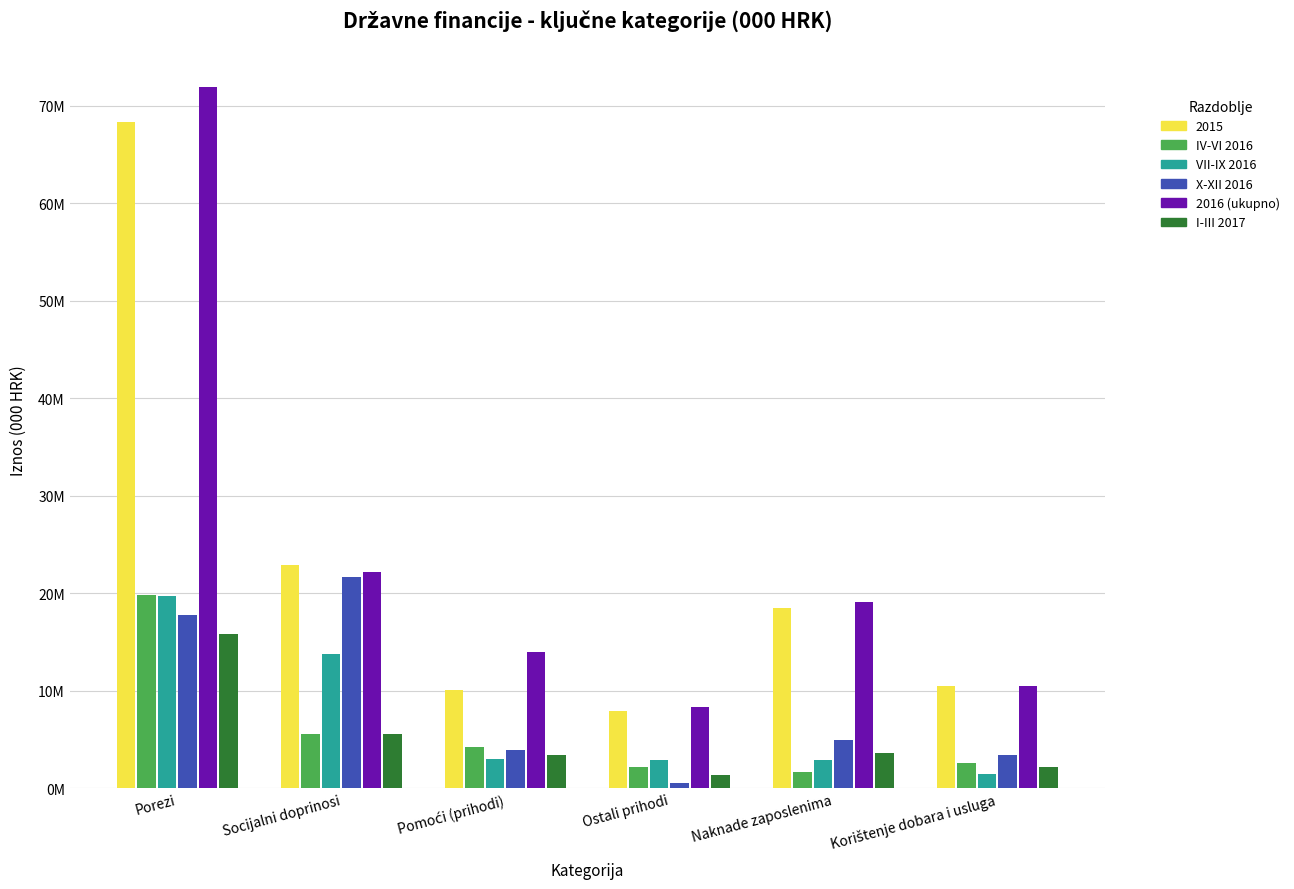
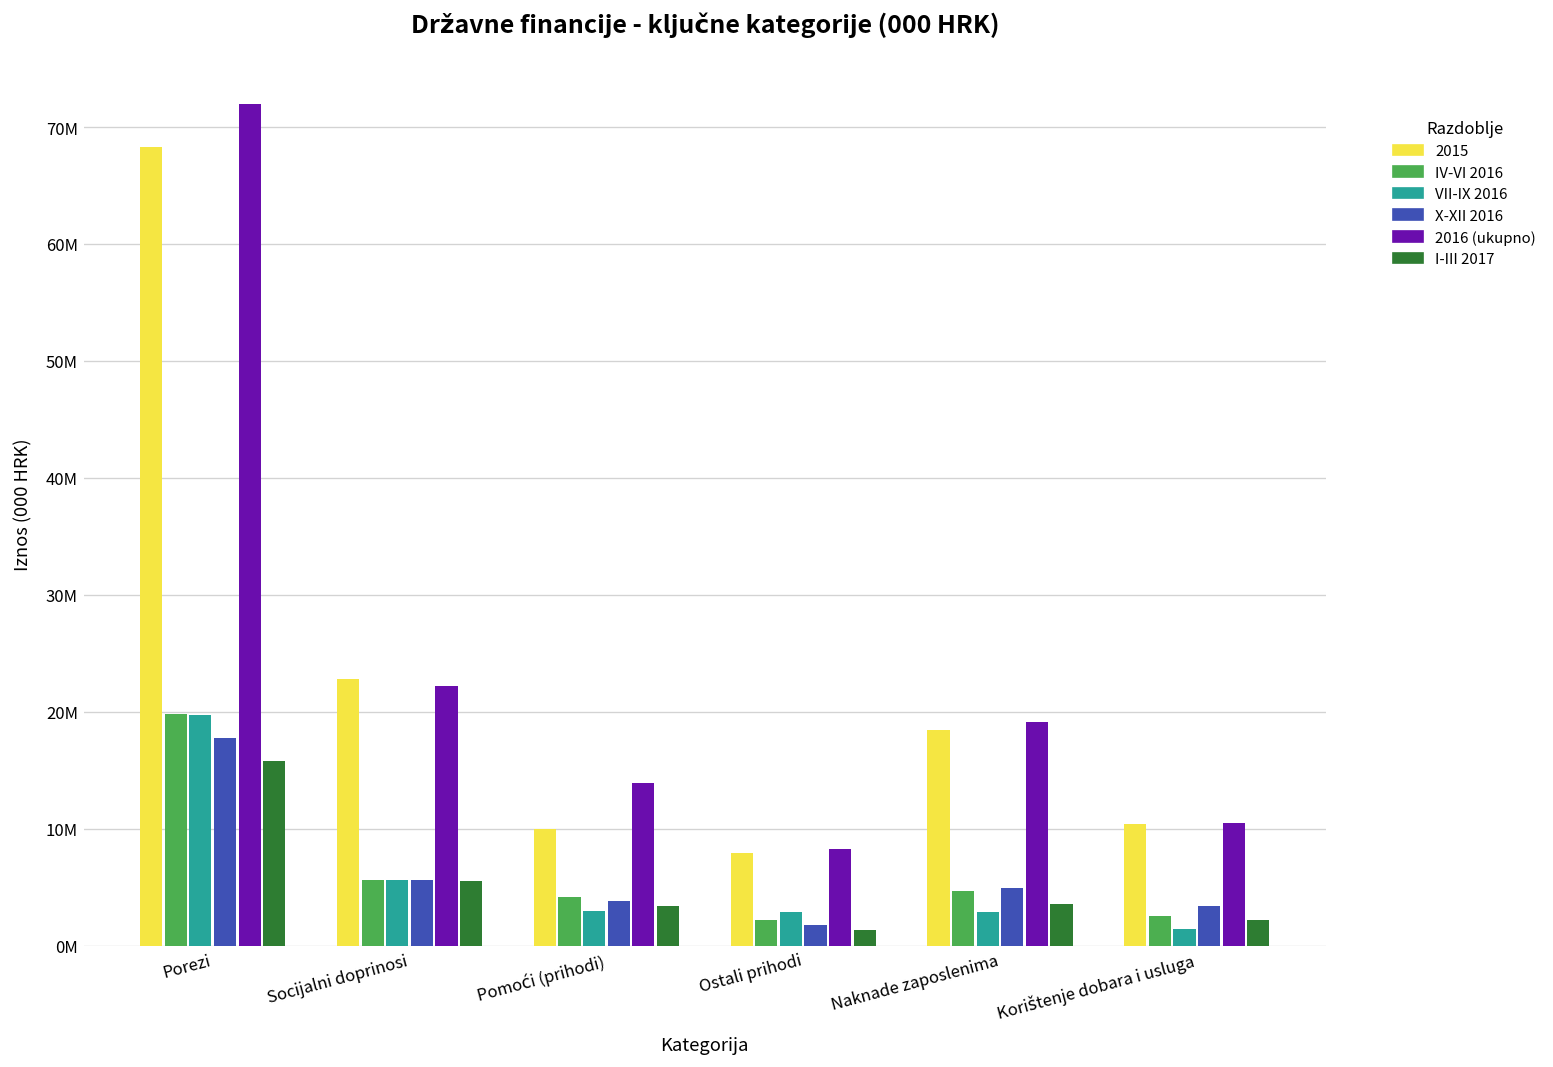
  {
    "2015": {
      "Porezi": 68000000,
      "Socijalni doprinosi": 23000000,
      "Pomoći (prihodi)": 10000000,
      "Ostali prihodi": 8000000,
      "Naknade zaposlenima": 18000000,
      "Korištenje dobara i usluga": 10000000
    },
    "IV-VI 2016": {
      "Porezi": 20000000,
      "Socijalni doprinosi": 6000000,
      "Pomoći (prihodi)": 4000000,
      "Ostali prihodi": 2000000,
-     "Naknade zaposlenima": 2000000,
+     "Naknade zaposlenima": 5000000,
      "Korištenje dobara i usluga": 3000000
    },
    "VII-IX 2016": {
      "Porezi": 20000000,
-     "Socijalni doprinosi": 14000000,
+     "Socijalni doprinosi": 6000000,
      "Pomoći (prihodi)": 3000000,
      "Ostali prihodi": 3000000,
      "Naknade zaposlenima": 3000000,
      "Korištenje dobara i usluga": 1000000
    },
    "X-XII 2016": {
      "Porezi": 18000000,
-     "Socijalni doprinosi": 22000000,
+     "Socijalni doprinosi": 6000000,
      "Pomoći (prihodi)": 4000000,
-     "Ostali prihodi": 1000000,
+     "Ostali prihodi": 2000000,
      "Naknade zaposlenima": 5000000,
      "Korištenje dobara i usluga": 3000000
    },
    "2016 (ukupno)": {
      "Porezi": 72000000,
      "Socijalni doprinosi": 22000000,
      "Pomoći (prihodi)": 14000000,
      "Ostali prihodi": 8000000,
      "Naknade zaposlenima": 19000000,
      "Korištenje dobara i usluga": 10000000
    },
    "I-III 2017": {
      "Porezi": 16000000,
      "Socijalni doprinosi": 6000000,
      "Pomoći (prihodi)": 3000000,
      "Ostali prihodi": 1000000,
      "Naknade zaposlenima": 4000000,
      "Korištenje dobara i usluga": 2000000
    }
  }
